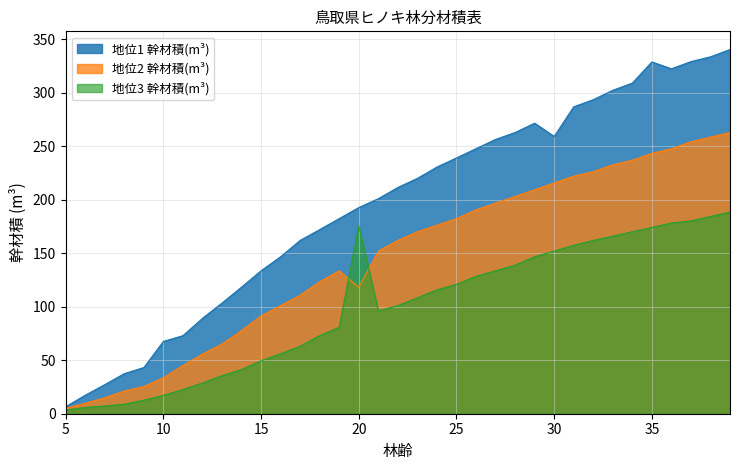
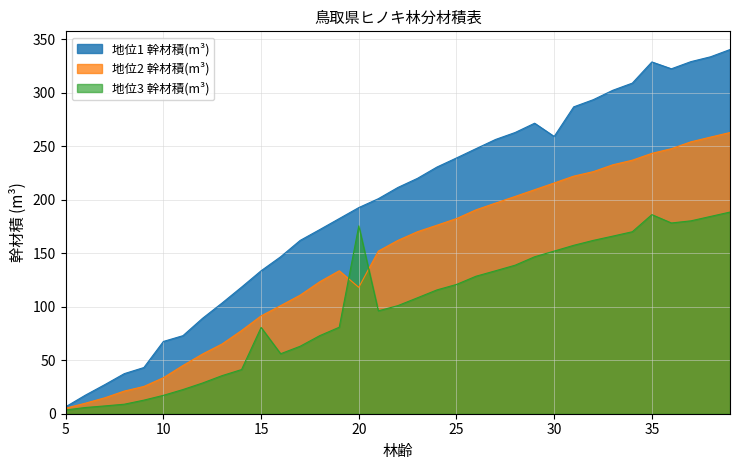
  {
    "地位1 幹材積(m³)": {
      "10": 68,
      "15": 134,
      "20": 193,
      "25": 239,
      "30": 259,
      "35": 329
    },
    "地位2 幹材積(m³)": {
      "10": 34,
      "15": 92,
      "20": 118,
      "25": 183,
      "30": 216,
      "35": 244
    },
    "地位3 幹材積(m³)": {
      "10": 17,
-     "15": 50,
+     "15": 81,
      "20": 176,
      "25": 121,
      "30": 152,
-     "35": 174
+     "35": 186
    }
  }
